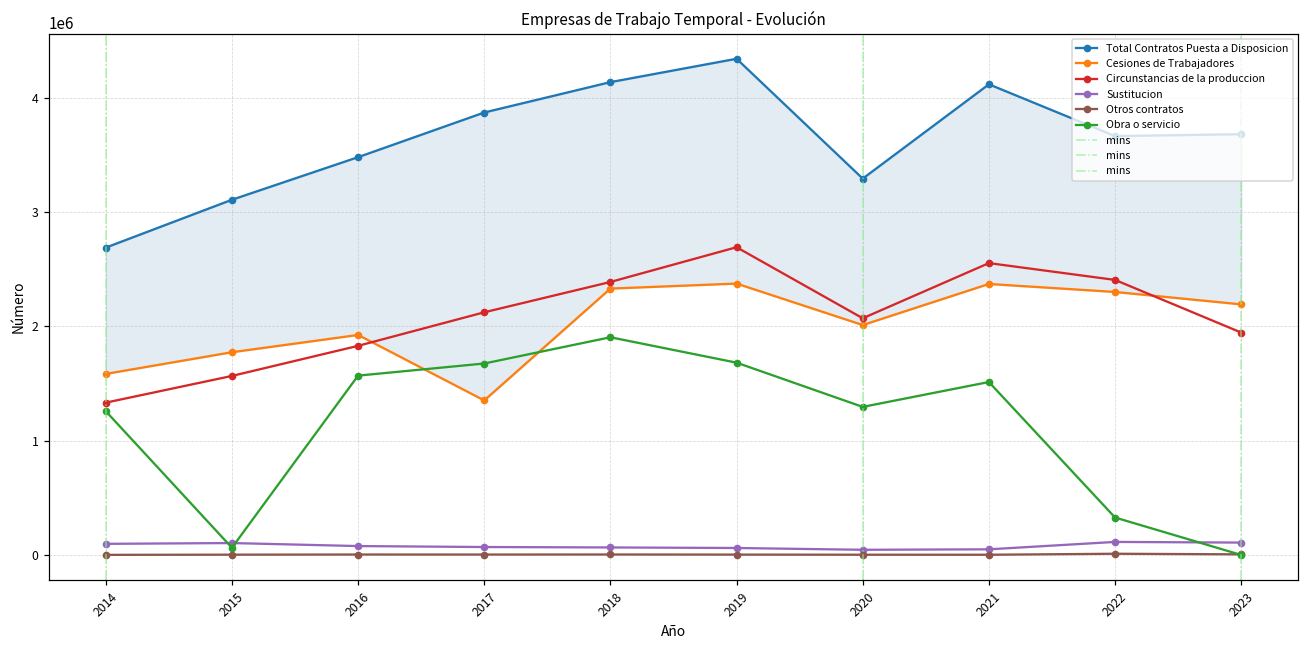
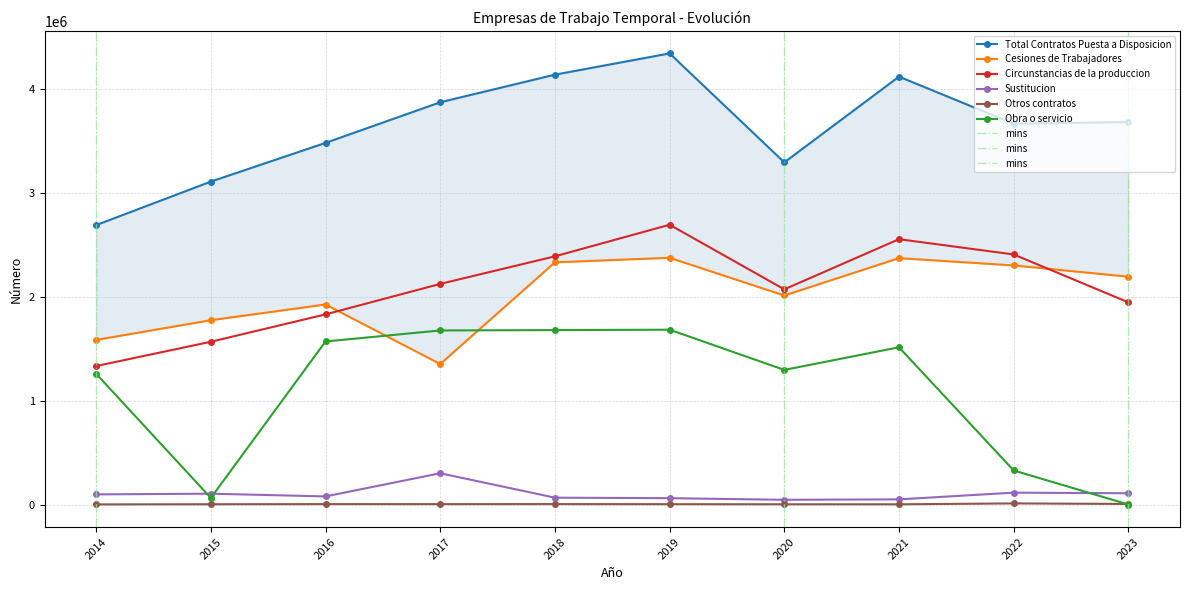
  {
    "Total Contratos Puesta a Disposicion": {
      "2014": 2690000,
      "2015": 3110000,
      "2016": 3480000,
      "2017": 3870000,
      "2018": 4140000,
      "2019": 4340000,
      "2020": 3290000,
      "2021": 4120000
    },
    "Cesiones de Trabajadores": {
      "2014": 1580000,
      "2015": 1770000,
      "2016": 1930000,
      "2017": 1350000,
      "2018": 2330000,
      "2019": 2380000,
      "2020": 2010000,
      "2021": 2370000,
      "2022": 2300000,
      "2023": 2190000
    },
    "Circunstancias de la produccion": {
      "2014": 1330000,
      "2015": 1570000,
      "2016": 1830000,
      "2017": 2120000,
      "2018": 2390000,
      "2019": 2690000,
      "2020": 2070000,
      "2021": 2550000,
      "2022": 2410000,
      "2023": 1950000
    },
    "Sustitucion": {
      "2014": 100000,
      "2015": 100000,
      "2016": 80000,
-     "2017": 70000,
+     "2017": 300000,
      "2018": 70000,
      "2019": 60000,
      "2020": 50000,
      "2021": 50000,
      "2022": 110000,
      "2023": 110000
    },
    "Otros contratos": {
      "2014": 0,
      "2015": 0,
      "2016": 0,
      "2017": 0,
      "2018": 0,
      "2019": 0,
      "2020": 0,
      "2021": 0,
      "2022": 10000
    },
    "Obra o servicio": {
      "2014": 1260000,
      "2015": 60000,
      "2016": 1570000,
      "2017": 1680000,
-     "2018": 1910000,
+     "2018": 1680000,
      "2019": 1680000,
      "2020": 1300000,
      "2021": 1510000,
      "2022": 330000
    }
  }
